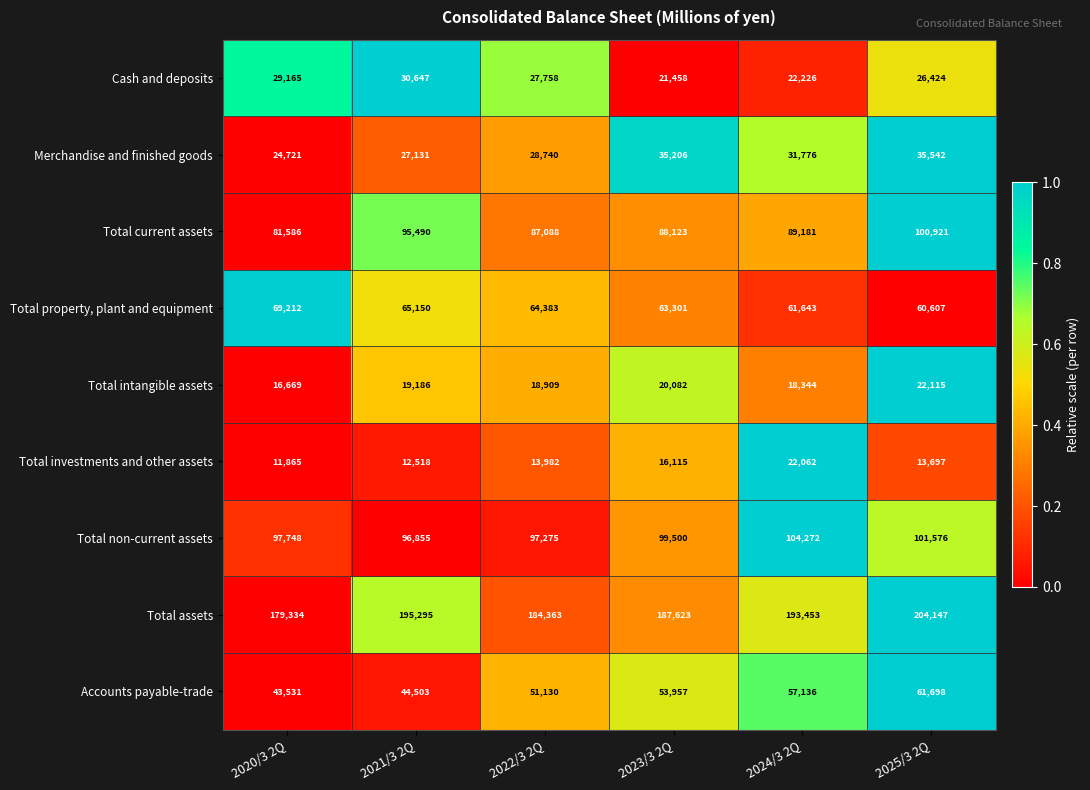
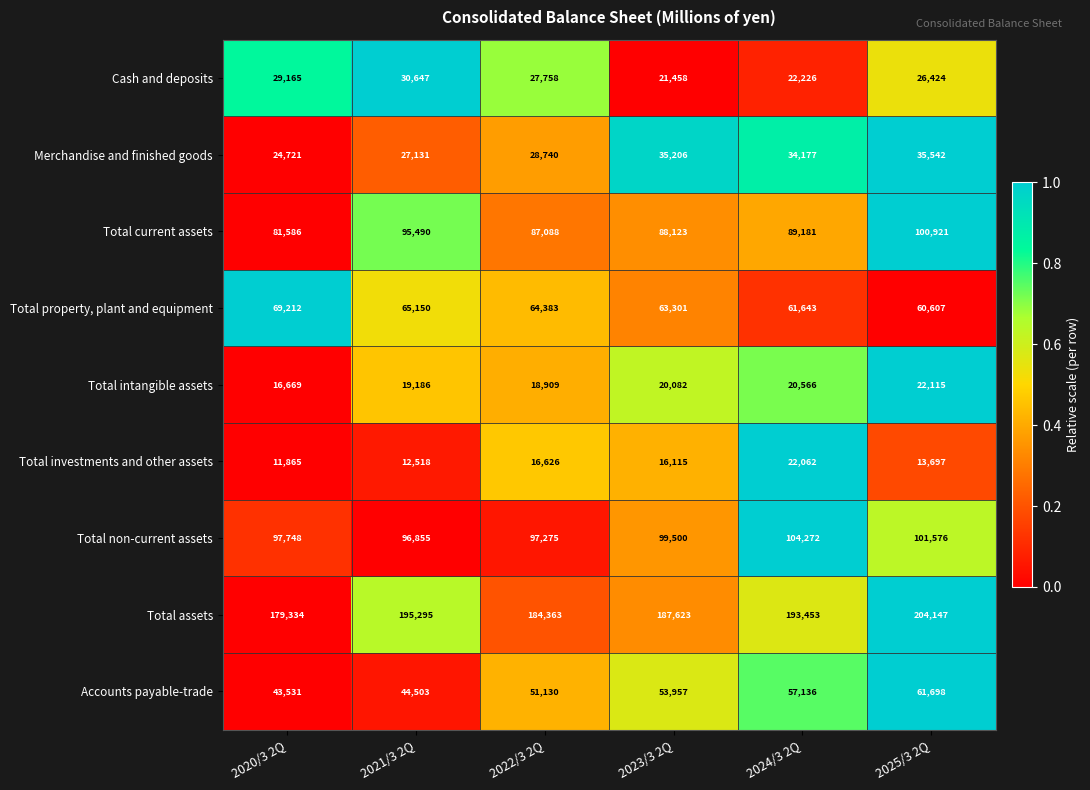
  {
    "Cash and deposits": {
      "2020/3 2Q": "29,165",
      "2021/3 2Q": "30,647",
      "2022/3 2Q": "27,758",
      "2023/3 2Q": "21,458",
      "2024/3 2Q": "22,226",
      "2025/3 2Q": "26,424"
    },
    "Merchandise and finished goods": {
      "2020/3 2Q": "24,721",
      "2021/3 2Q": "27,131",
      "2022/3 2Q": "28,740",
      "2023/3 2Q": "35,206",
-     "2024/3 2Q": "31,776",
+     "2024/3 2Q": "34,177",
      "2025/3 2Q": "35,542"
    },
    "Total current assets": {
      "2020/3 2Q": "81,586",
      "2021/3 2Q": "95,490",
      "2022/3 2Q": "87,088",
      "2023/3 2Q": "88,123",
      "2024/3 2Q": "89,181",
      "2025/3 2Q": "100,921"
    },
    "Total property, plant and equipment": {
      "2020/3 2Q": "69,212",
      "2021/3 2Q": "65,150",
      "2022/3 2Q": "64,383",
      "2023/3 2Q": "63,301",
      "2024/3 2Q": "61,643",
      "2025/3 2Q": "60,607"
    },
    "Total intangible assets": {
      "2020/3 2Q": "16,669",
      "2021/3 2Q": "19,186",
      "2022/3 2Q": "18,909",
      "2023/3 2Q": "20,082",
-     "2024/3 2Q": "18,344",
+     "2024/3 2Q": "20,566",
      "2025/3 2Q": "22,115"
    },
    "Total investments and other assets": {
      "2020/3 2Q": "11,865",
      "2021/3 2Q": "12,518",
-     "2022/3 2Q": "13,982",
+     "2022/3 2Q": "16,626",
      "2023/3 2Q": "16,115",
      "2024/3 2Q": "22,062",
      "2025/3 2Q": "13,697"
    },
    "Total non-current assets": {
      "2020/3 2Q": "97,748",
      "2021/3 2Q": "96,855",
      "2022/3 2Q": "97,275",
      "2023/3 2Q": "99,500",
      "2024/3 2Q": "104,272",
      "2025/3 2Q": "101,576"
    },
    "Total assets": {
      "2020/3 2Q": "179,334",
      "2021/3 2Q": "195,295",
      "2022/3 2Q": "184,363",
      "2023/3 2Q": "187,623",
      "2024/3 2Q": "193,453",
      "2025/3 2Q": "204,147"
    },
    "Accounts payable-trade": {
      "2020/3 2Q": "43,531",
      "2021/3 2Q": "44,503",
      "2022/3 2Q": "51,130",
      "2023/3 2Q": "53,957",
      "2024/3 2Q": "57,136",
      "2025/3 2Q": "61,698"
    }
  }
